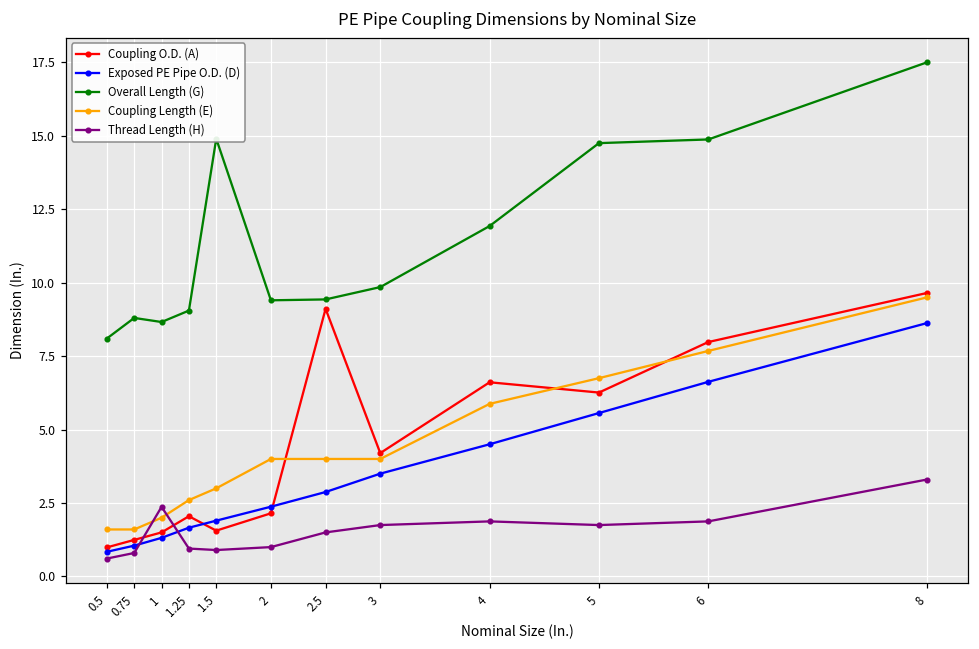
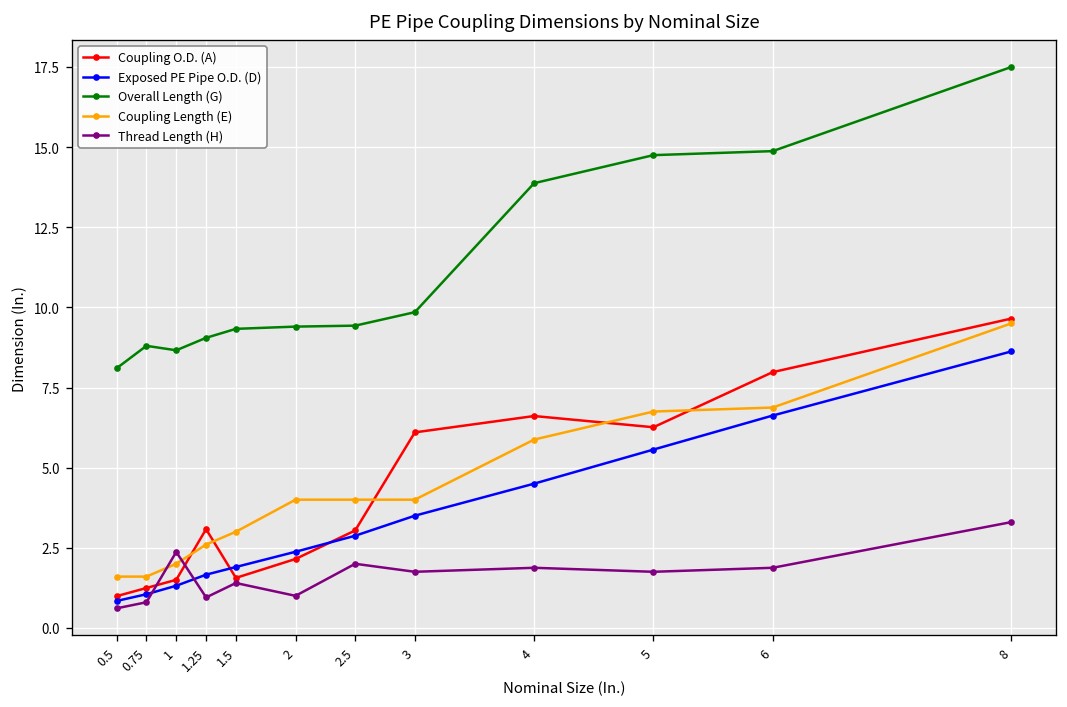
  {
    "Coupling O.D. (A)": {
      "0.5": 1.0,
      "0.75": 1.2,
      "1": 1.5,
-     "1.25": 2.1,
+     "1.25": 3.1,
      "1.5": 1.6,
      "2": 2.2,
-     "2.5": 9.1,
-     "3": 4.2,
+     "2.5": 3.0,
+     "3": 6.1,
      "4": 6.6,
      "5": 6.3,
      "6": 8.0,
      "8": 9.7
    },
    "Exposed PE Pipe O.D. (D)": {
      "0.5": 0.8,
      "0.75": 1.1,
      "1": 1.3,
      "1.25": 1.7,
      "1.5": 1.9,
      "2": 2.4,
      "2.5": 2.9,
      "3": 3.5,
      "4": 4.5,
      "5": 5.6,
      "6": 6.6,
      "8": 8.6
    },
    "Overall Length (G)": {
      "0.5": 8.1,
      "0.75": 8.8,
      "1": 8.7,
      "1.25": 9.1,
-     "1.5": 14.9,
+     "1.5": 9.3,
      "2": 9.4,
      "2.5": 9.4,
      "3": 9.9,
-     "4": 11.9,
+     "4": 13.9,
      "5": 14.8,
      "6": 14.9,
      "8": 17.5
    },
    "Coupling Length (E)": {
      "0.5": 1.6,
      "0.75": 1.6,
      "1": 2.0,
      "1.25": 2.6,
      "1.5": 3.0,
      "2": 4.0,
      "2.5": 4.0,
      "3": 4.0,
      "4": 5.9,
      "5": 6.8,
-     "6": 7.7,
+     "6": 6.9,
      "8": 9.5
    },
    "Thread Length (H)": {
      "0.5": 0.6,
      "0.75": 0.8,
      "1": 2.4,
      "1.25": 1.0,
-     "1.5": 0.9,
+     "1.5": 1.4,
      "2": 1.0,
-     "2.5": 1.5,
+     "2.5": 2.0,
      "3": 1.8,
      "4": 1.9,
      "5": 1.8,
      "6": 1.9,
      "8": 3.3
    }
  }
